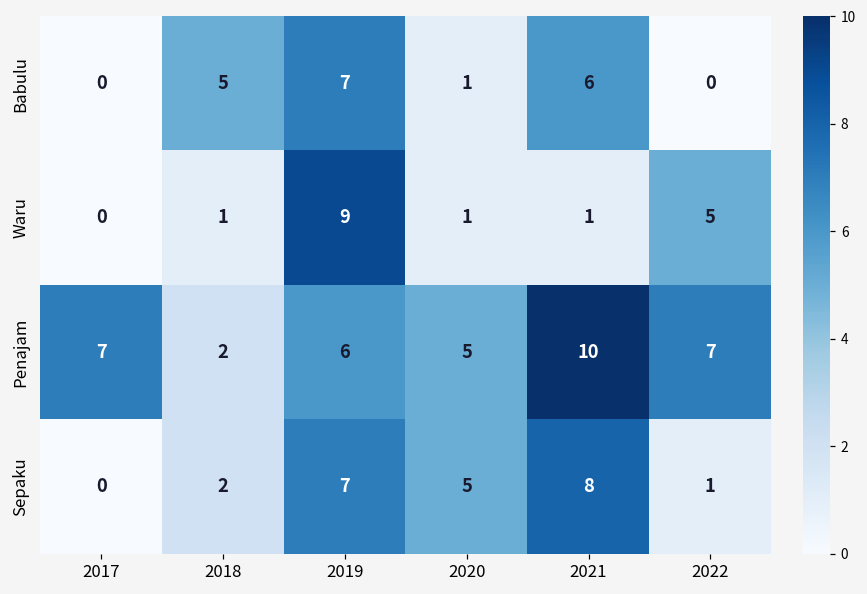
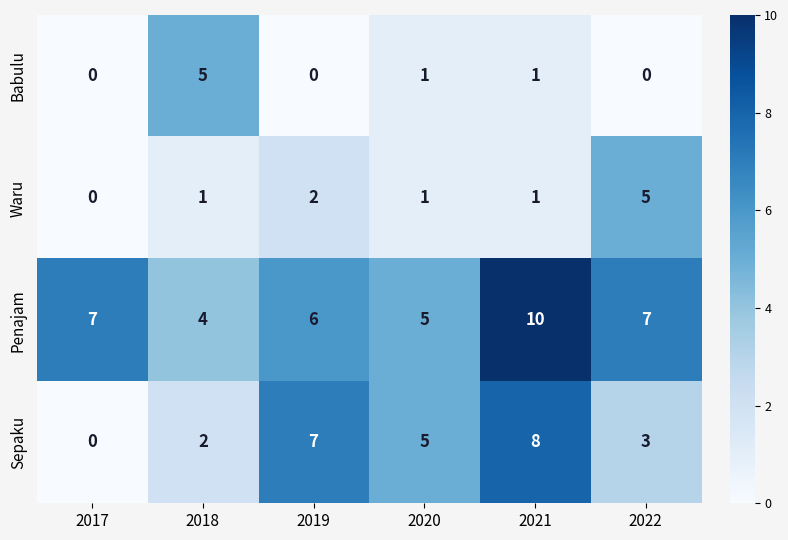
  {
    "Babulu": {
      "2017": 0,
      "2018": 5,
-     "2019": 7,
+     "2019": 0,
      "2020": 1,
-     "2021": 6,
+     "2021": 1,
      "2022": 0
    },
    "Waru": {
      "2017": 0,
      "2018": 1,
-     "2019": 9,
+     "2019": 2,
      "2020": 1,
      "2021": 1,
      "2022": 5
    },
    "Penajam": {
      "2017": 7,
-     "2018": 2,
+     "2018": 4,
      "2019": 6,
      "2020": 5,
      "2021": 10,
      "2022": 7
    },
    "Sepaku": {
      "2017": 0,
      "2018": 2,
      "2019": 7,
      "2020": 5,
      "2021": 8,
-     "2022": 1
+     "2022": 3
    }
  }
